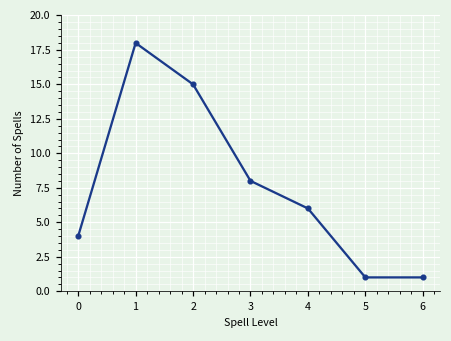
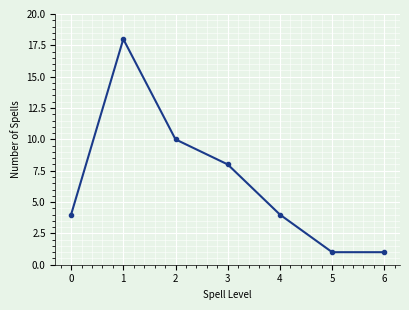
  {
    "0": 4,
    "1": 18,
-   "2": 15,
+   "2": 10,
    "3": 8,
-   "4": 6,
+   "4": 4,
    "5": 1,
    "6": 1
  }
